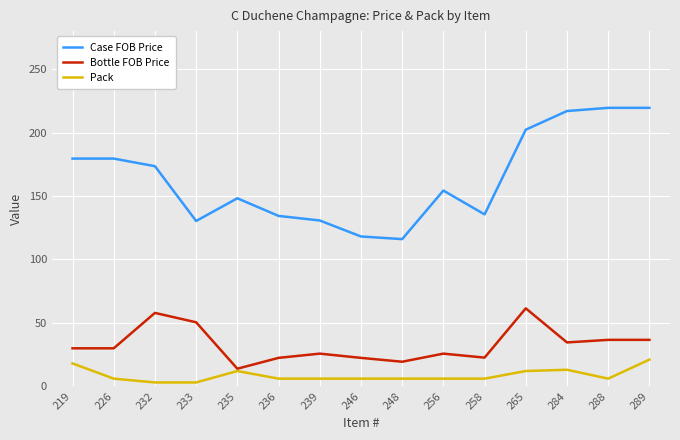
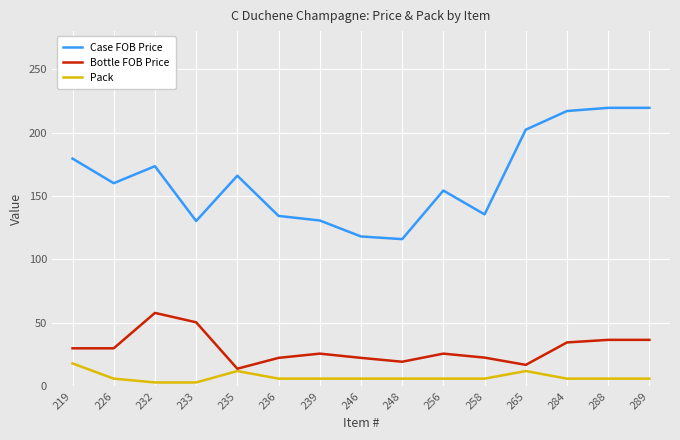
  {
    "Case FOB Price": {
      "219": 180,
-     "226": 180,
+     "226": 160,
      "232": 174,
      "233": 130,
-     "235": 148,
+     "235": 166,
      "236": 134,
      "239": 131,
      "246": 118,
      "248": 116,
      "256": 154,
      "258": 136,
      "265": 202,
      "284": 217,
      "288": 220,
      "289": 220
    },
    "Bottle FOB Price": {
      "219": 30,
      "226": 30,
      "232": 58,
      "233": 50,
      "236": 22,
      "239": 26,
      "246": 22,
      "248": 19,
      "256": 26,
      "258": 23,
-     "265": 61,
+     "265": 17,
      "284": 35,
      "288": 37,
      "289": 37
    },
    "Pack": {
      "219": 18,
      "226": 6,
      "232": 3,
      "233": 3,
      "236": 6,
      "239": 6,
      "246": 6,
      "248": 6,
      "256": 6,
      "258": 6,
      "265": 12,
-     "284": 13,
+     "284": 6,
      "288": 6,
-     "289": 21
+     "289": 6
    }
  }
